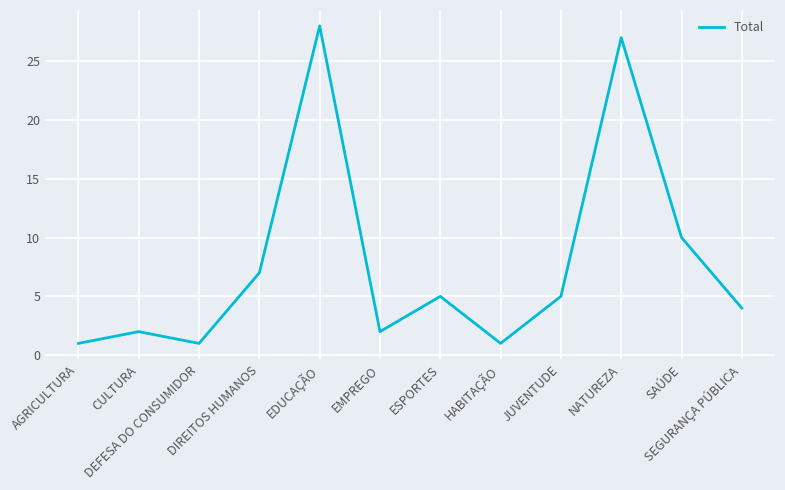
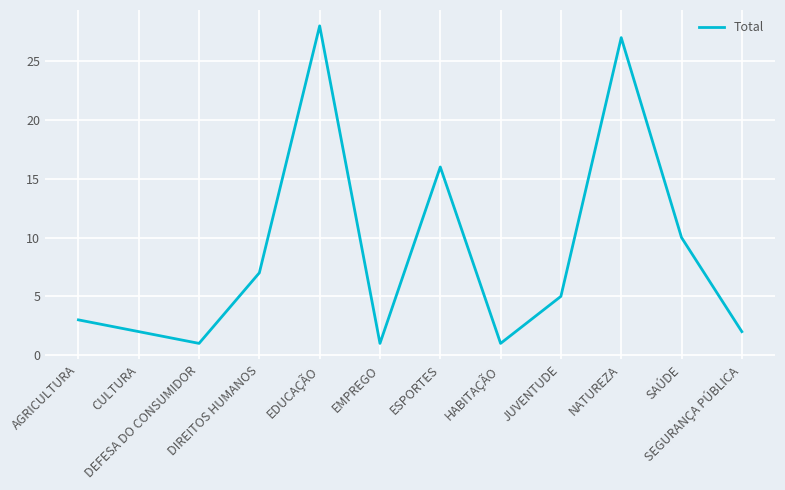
  {
-   "AGRICULTURA": 1,
+   "AGRICULTURA": 3,
    "CULTURA": 2,
    "DEFESA DO CONSUMIDOR": 1,
    "DIREITOS HUMANOS": 7,
    "EDUCAÇÃO": 28,
-   "EMPREGO": 2,
-   "ESPORTES": 5,
+   "EMPREGO": 1,
+   "ESPORTES": 16,
    "HABITAÇÃO": 1,
    "JUVENTUDE": 5,
    "NATUREZA": 27,
    "SAÚDE": 10,
-   "SEGURANÇA PÚBLICA": 4
+   "SEGURANÇA PÚBLICA": 2
  }
